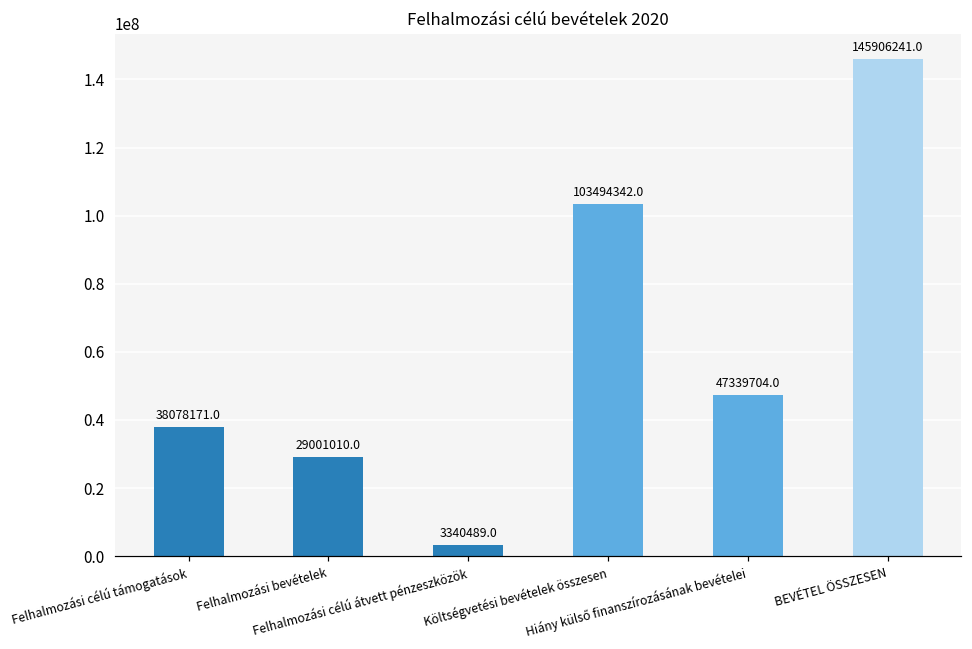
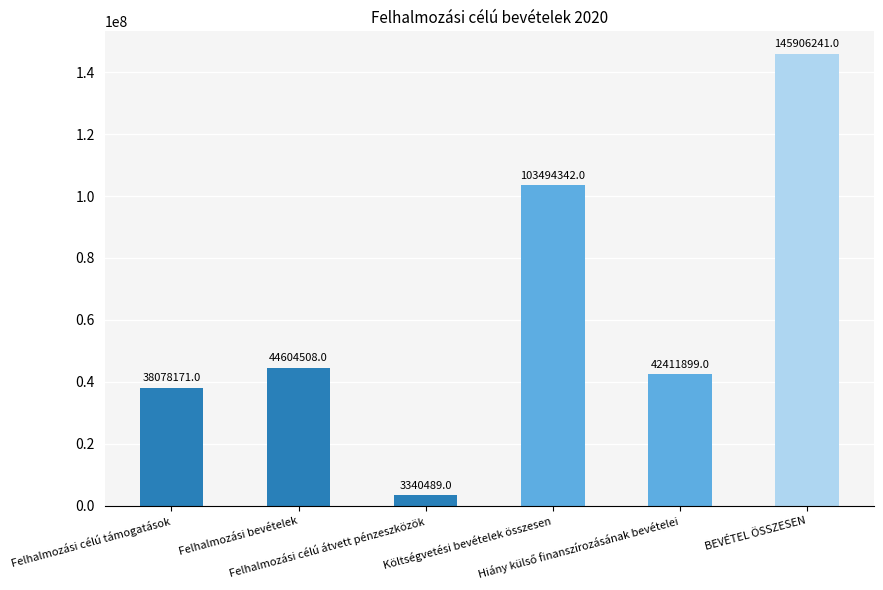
  {
    "Felhalmozási célú támogatások": 38078171.0,
-   "Felhalmozási bevételek": 29001010.0,
+   "Felhalmozási bevételek": 44604508.0,
    "Felhalmozási célú átvett pénzeszközök": 3340489.0,
    "Költségvetési bevételek összesen": 103494342.0,
-   "Hiány külső finanszírozásának bevételei": 47339704.0,
+   "Hiány külső finanszírozásának bevételei": 42411899.0,
    "BEVÉTEL ÖSSZESEN": 145906241.0
  }
